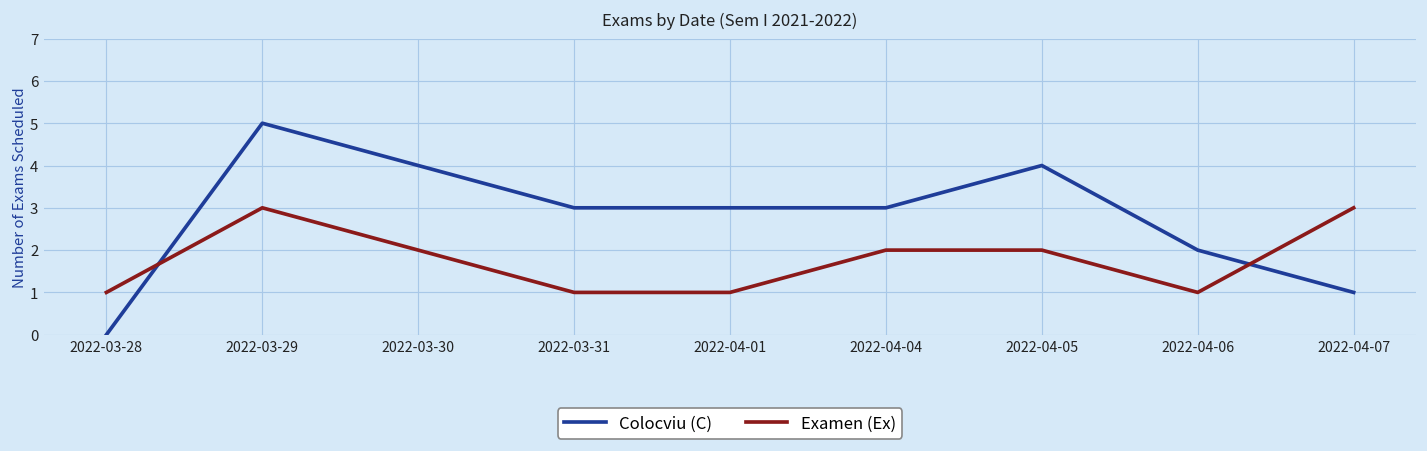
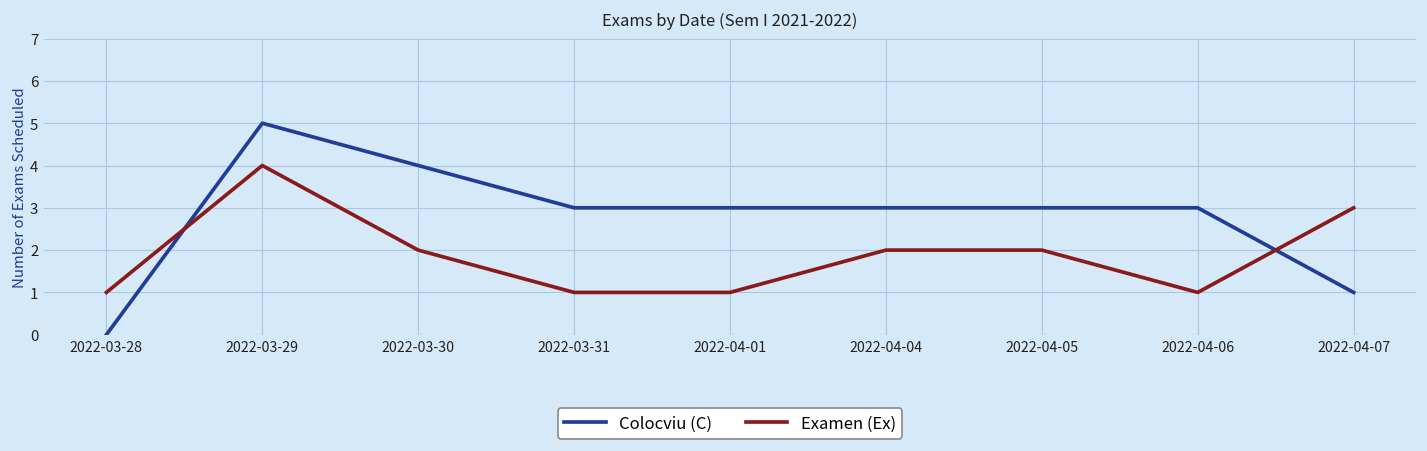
  {
    "Colocviu (C)": {
      "2022-03-28": 0,
      "2022-03-29": 5,
      "2022-03-30": 4,
      "2022-03-31": 3,
      "2022-04-01": 3,
      "2022-04-04": 3,
-     "2022-04-05": 4,
-     "2022-04-06": 2,
+     "2022-04-05": 3,
+     "2022-04-06": 3,
      "2022-04-07": 1
    },
    "Examen (Ex)": {
      "2022-03-28": 1,
-     "2022-03-29": 3,
+     "2022-03-29": 4,
      "2022-03-30": 2,
      "2022-03-31": 1,
      "2022-04-01": 1,
      "2022-04-04": 2,
      "2022-04-05": 2,
      "2022-04-06": 1,
      "2022-04-07": 3
    }
  }
